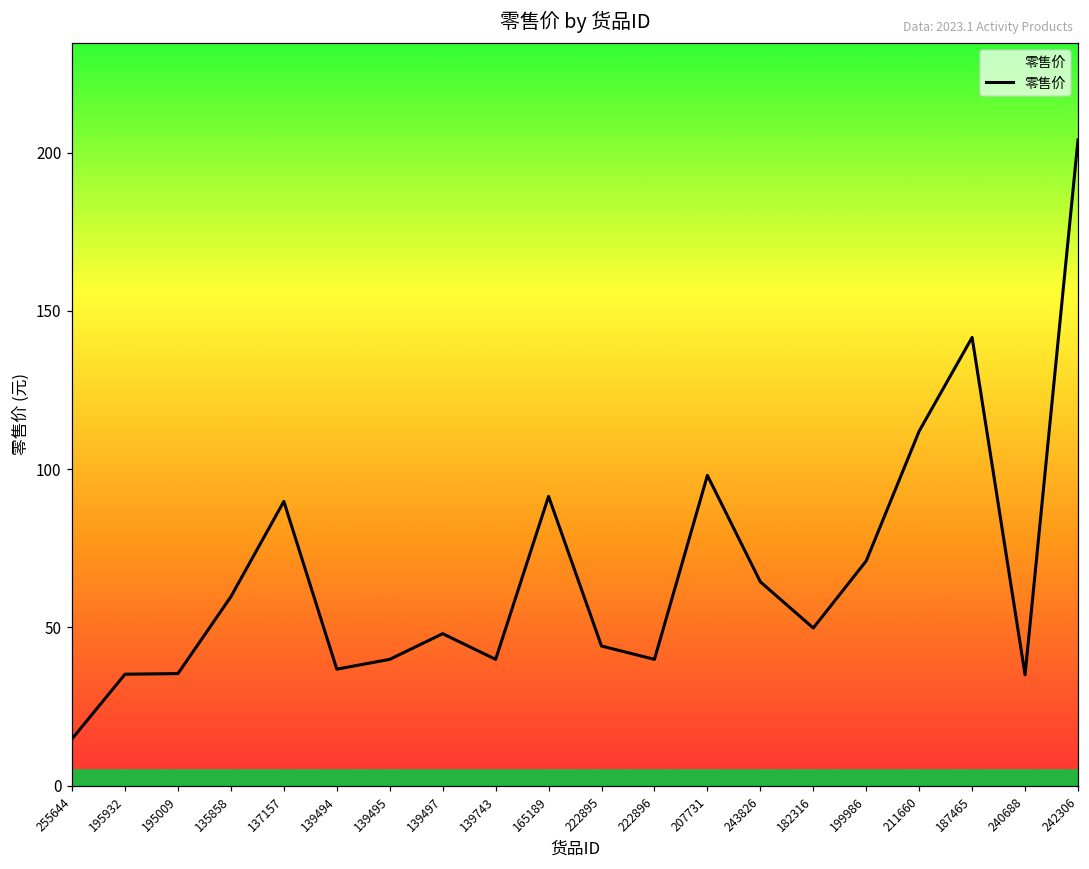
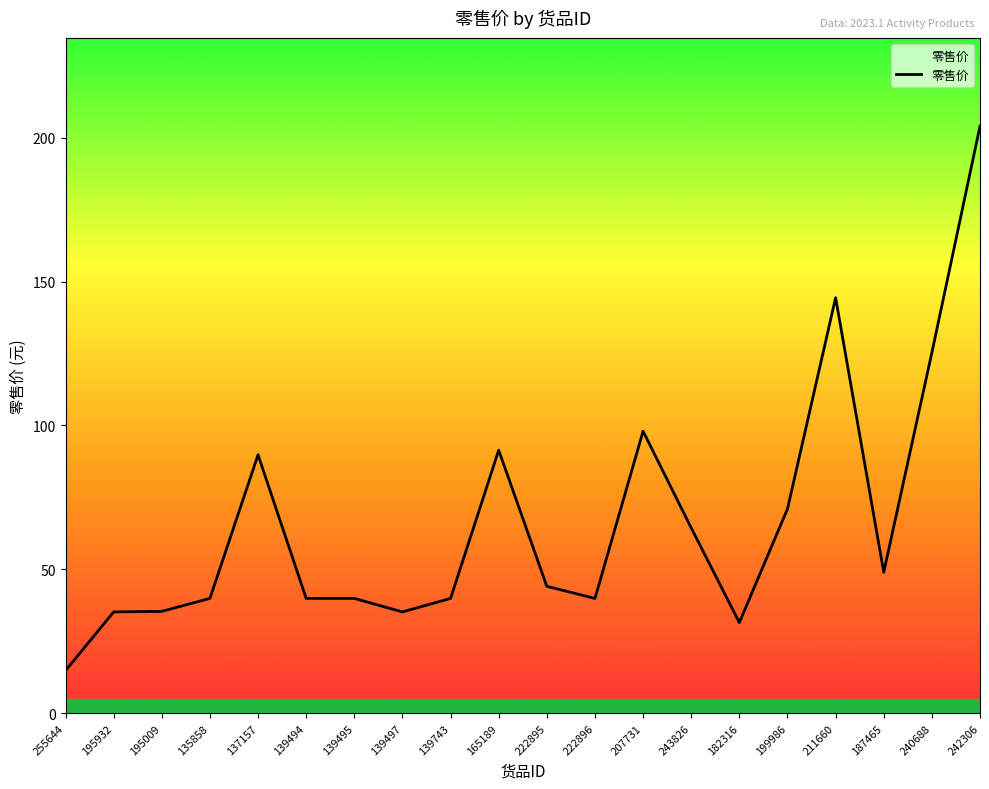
  {
    "255644": 15,
    "195932": 35,
    "195009": 35,
-   "135858": 60,
+   "135858": 40,
    "137157": 90,
-   "139494": 37,
+   "139494": 40,
    "139495": 40,
-   "139497": 48,
+   "139497": 35,
    "139743": 40,
    "165189": 91,
    "222895": 44,
    "222896": 40,
    "207731": 98,
    "243826": 64,
-   "182316": 50,
+   "182316": 32,
    "199986": 71,
-   "211660": 112,
-   "187465": 142,
-   "240688": 35,
+   "211660": 144,
+   "187465": 49,
+   "240688": 125,
    "242306": 204
  }
